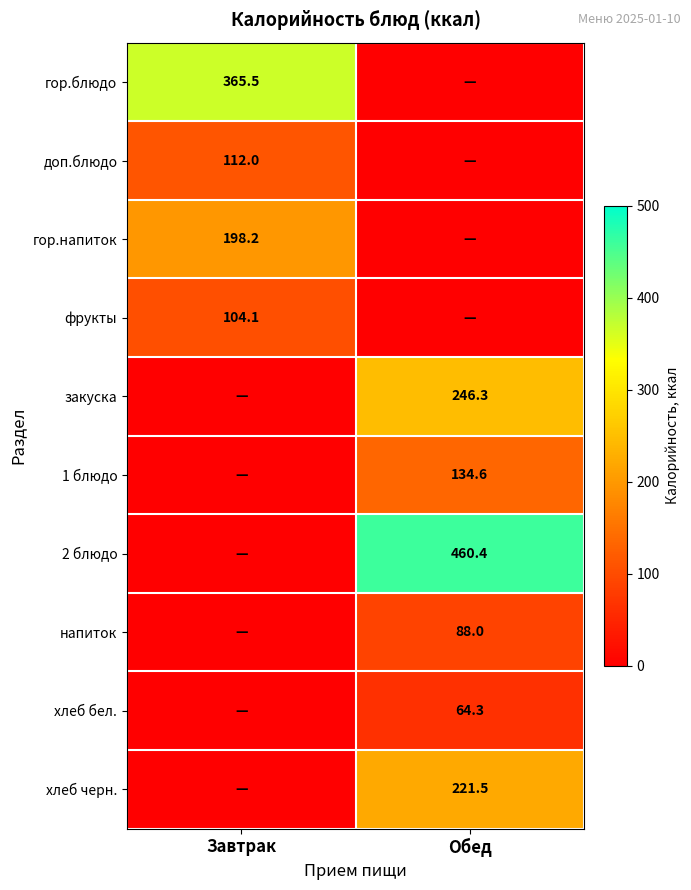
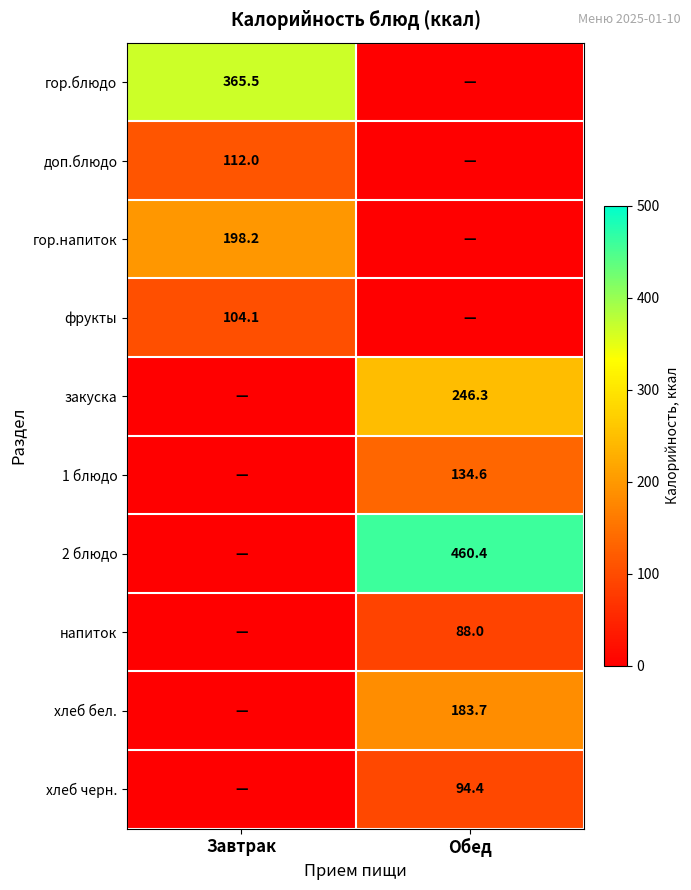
  {
    "гор.блюдо": {
      "Завтрак": 365.5
    },
    "доп.блюдо": {
      "Завтрак": 112.0
    },
    "гор.напиток": {
      "Завтрак": 198.2
    },
    "фрукты": {
      "Завтрак": 104.1
    },
    "закуска": {
      "Обед": 246.3
    },
    "1 блюдо": {
      "Обед": 134.6
    },
    "2 блюдо": {
      "Обед": 460.4
    },
    "напиток": {
      "Обед": 88.0
    },
    "хлеб бел.": {
-     "Обед": 64.3
+     "Обед": 183.7
    },
    "хлеб черн.": {
-     "Обед": 221.5
+     "Обед": 94.4
    }
  }
